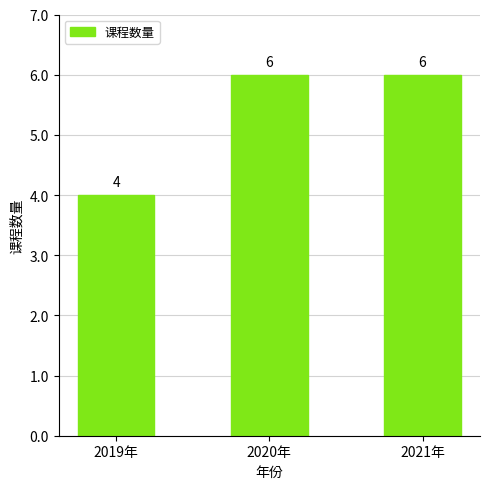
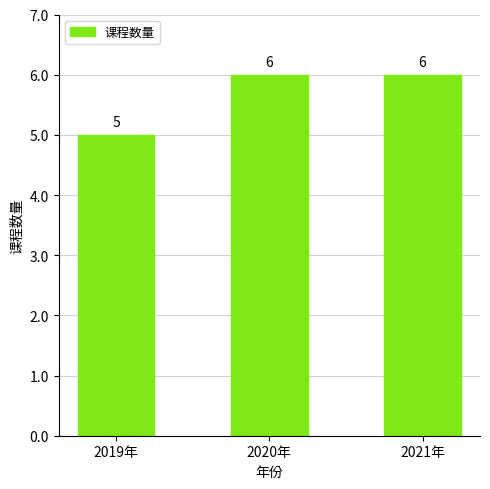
  {
-   "2019年": 4,
+   "2019年": 5,
    "2020年": 6,
    "2021年": 6
  }
